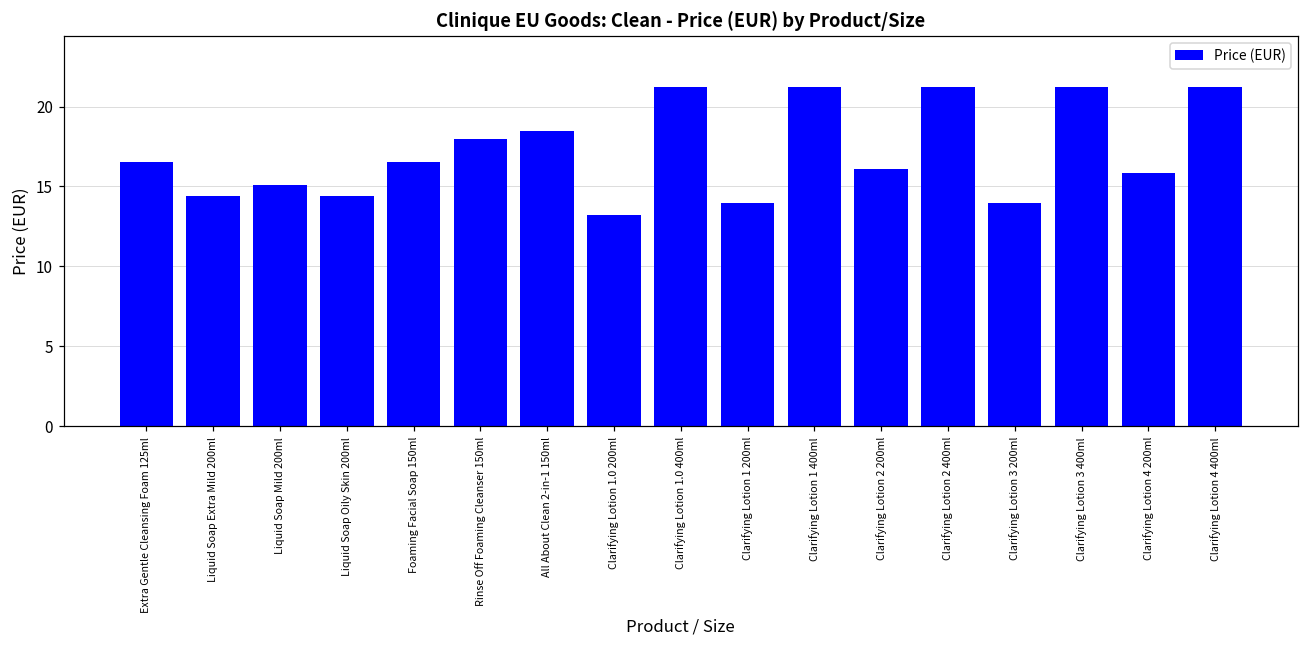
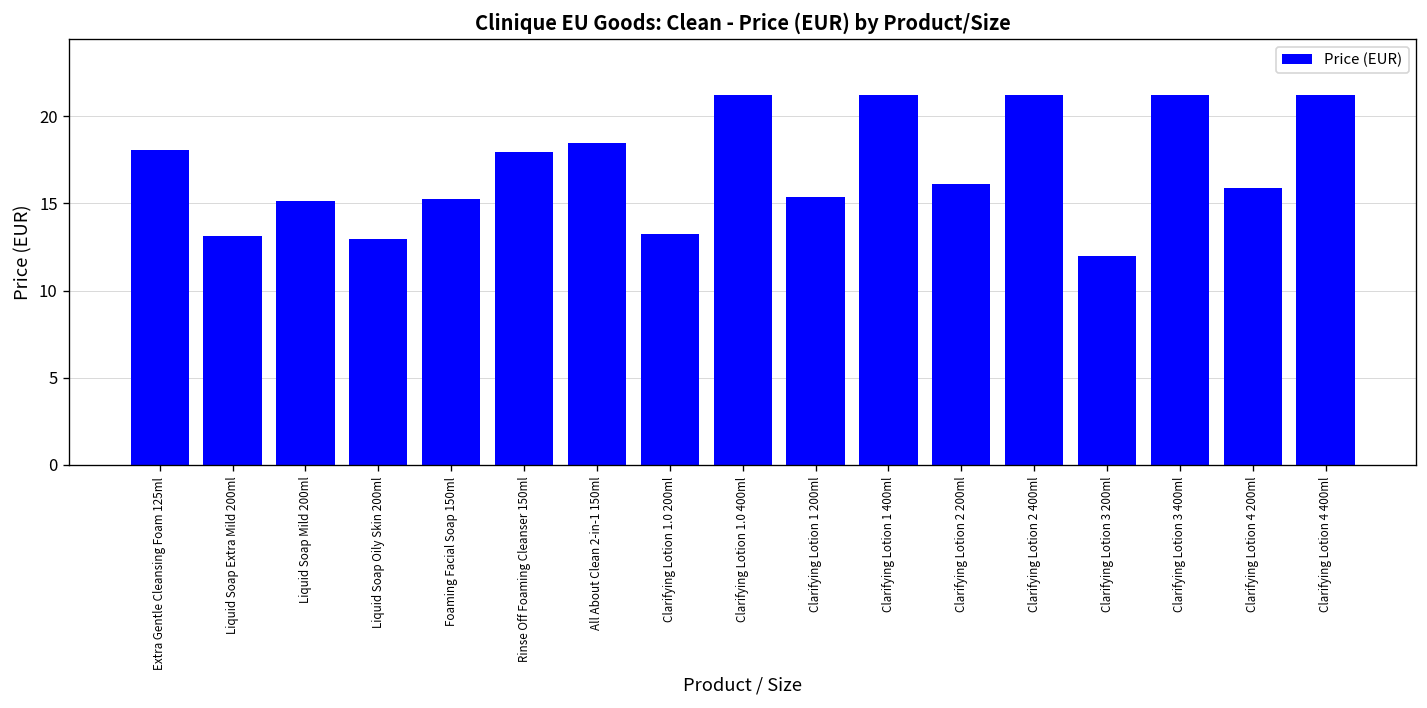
  {
-   "Extra Gentle Cleansing Foam 125ml": 16.5,
-   "Liquid Soap Extra Mild 200ml": 14.4,
+   "Extra Gentle Cleansing Foam 125ml": 18.0,
+   "Liquid Soap Extra Mild 200ml": 13.1,
    "Liquid Soap Mild 200ml": 15.1,
-   "Liquid Soap Oily Skin 200ml": 14.4,
-   "Foaming Facial Soap 150ml": 16.5,
+   "Liquid Soap Oily Skin 200ml": 13.0,
+   "Foaming Facial Soap 150ml": 15.2,
    "Rinse Off Foaming Cleanser 150ml": 18.0,
    "All About Clean 2-in-1 150ml": 18.5,
    "Clarifying Lotion 1.0 200ml": 13.2,
    "Clarifying Lotion 1.0 400ml": 21.2,
-   "Clarifying Lotion 1 200ml": 14.0,
+   "Clarifying Lotion 1 200ml": 15.4,
    "Clarifying Lotion 1 400ml": 21.2,
    "Clarifying Lotion 2 200ml": 16.1,
    "Clarifying Lotion 2 400ml": 21.2,
-   "Clarifying Lotion 3 200ml": 14.0,
+   "Clarifying Lotion 3 200ml": 12.0,
    "Clarifying Lotion 3 400ml": 21.2,
    "Clarifying Lotion 4 200ml": 15.9,
    "Clarifying Lotion 4 400ml": 21.2
  }
